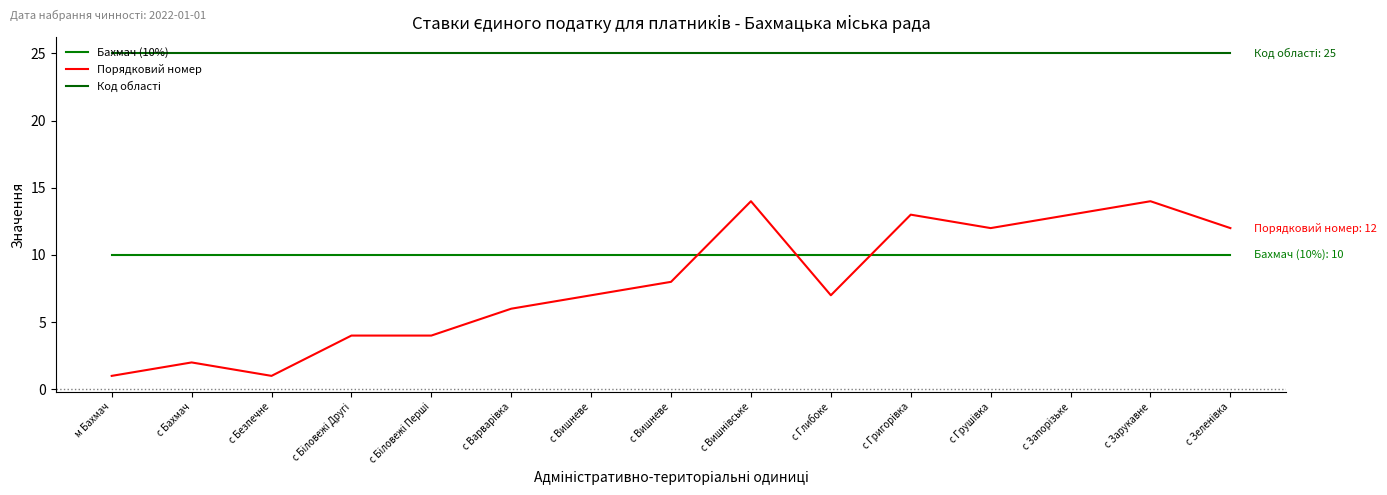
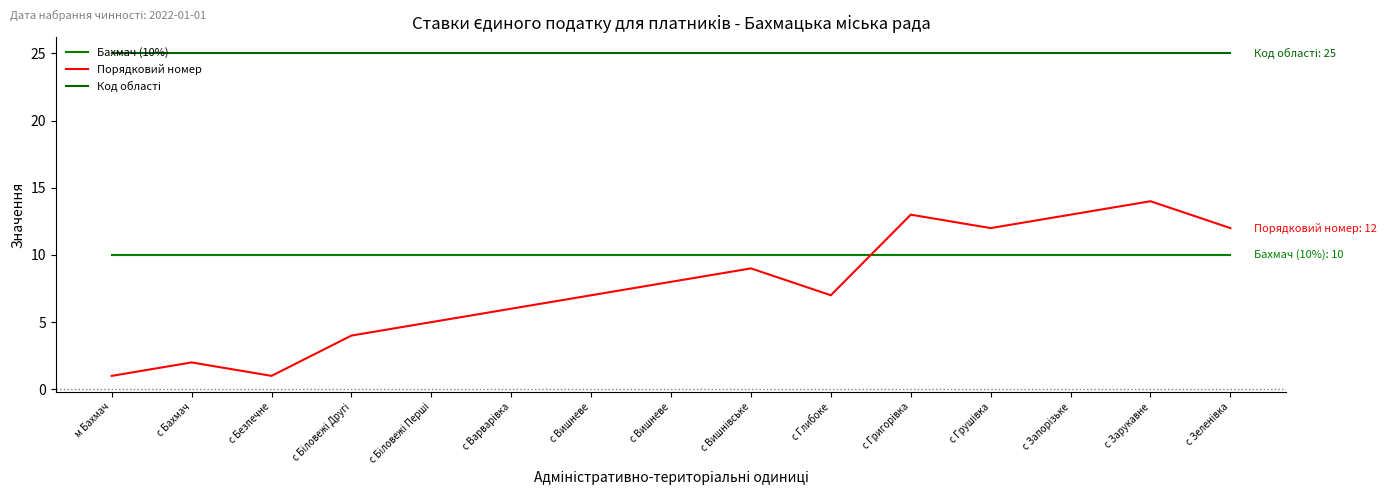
  {
    "Порядковий номер": {
      "м Бахмач": 1,
      "с Бахмач": 2,
      "с Безпечне": 1,
      "с Біловежі Другі": 4,
-     "с Біловежі Перші": 4,
+     "с Біловежі Перші": 5,
      "с Варварівка": 6,
-     "с Вишнівське": 14,
+     "с Вишнівське": 9,
      "с Глибоке": 7,
      "с Григорівка": 13,
      "с Грушівка": 12,
      "с Запорізьке": 13,
      "с Зарукавне": 14
    }
  }
